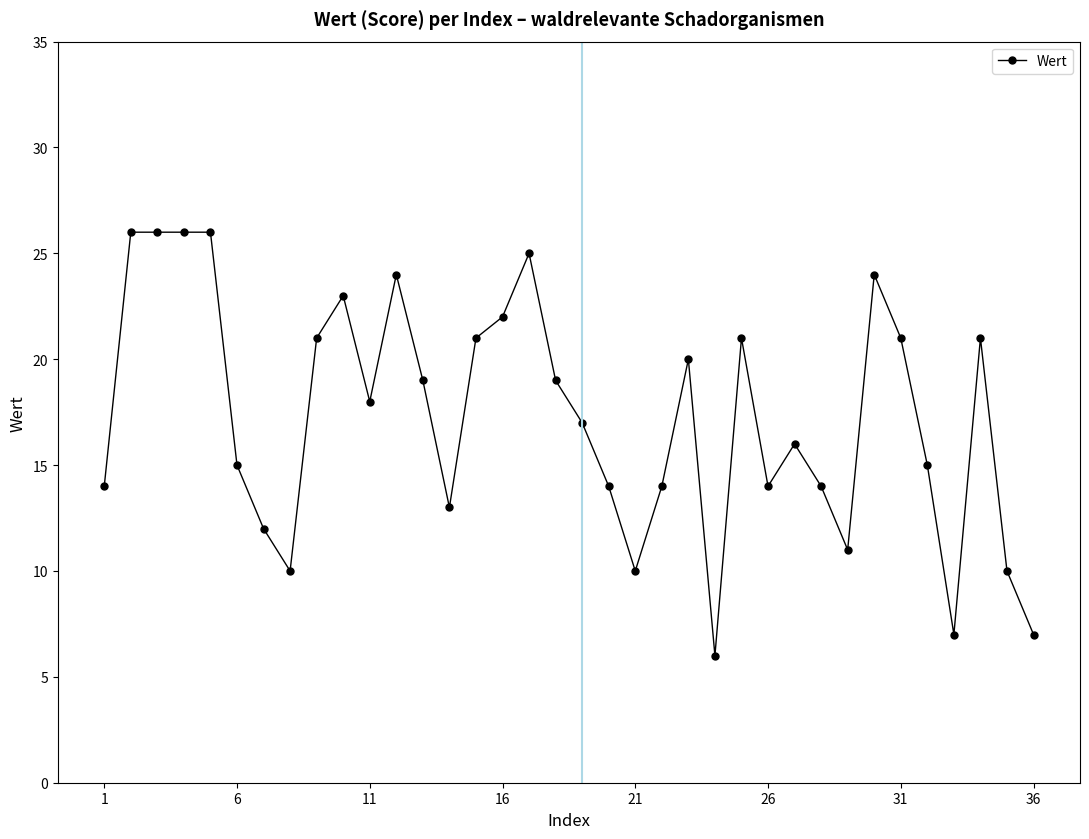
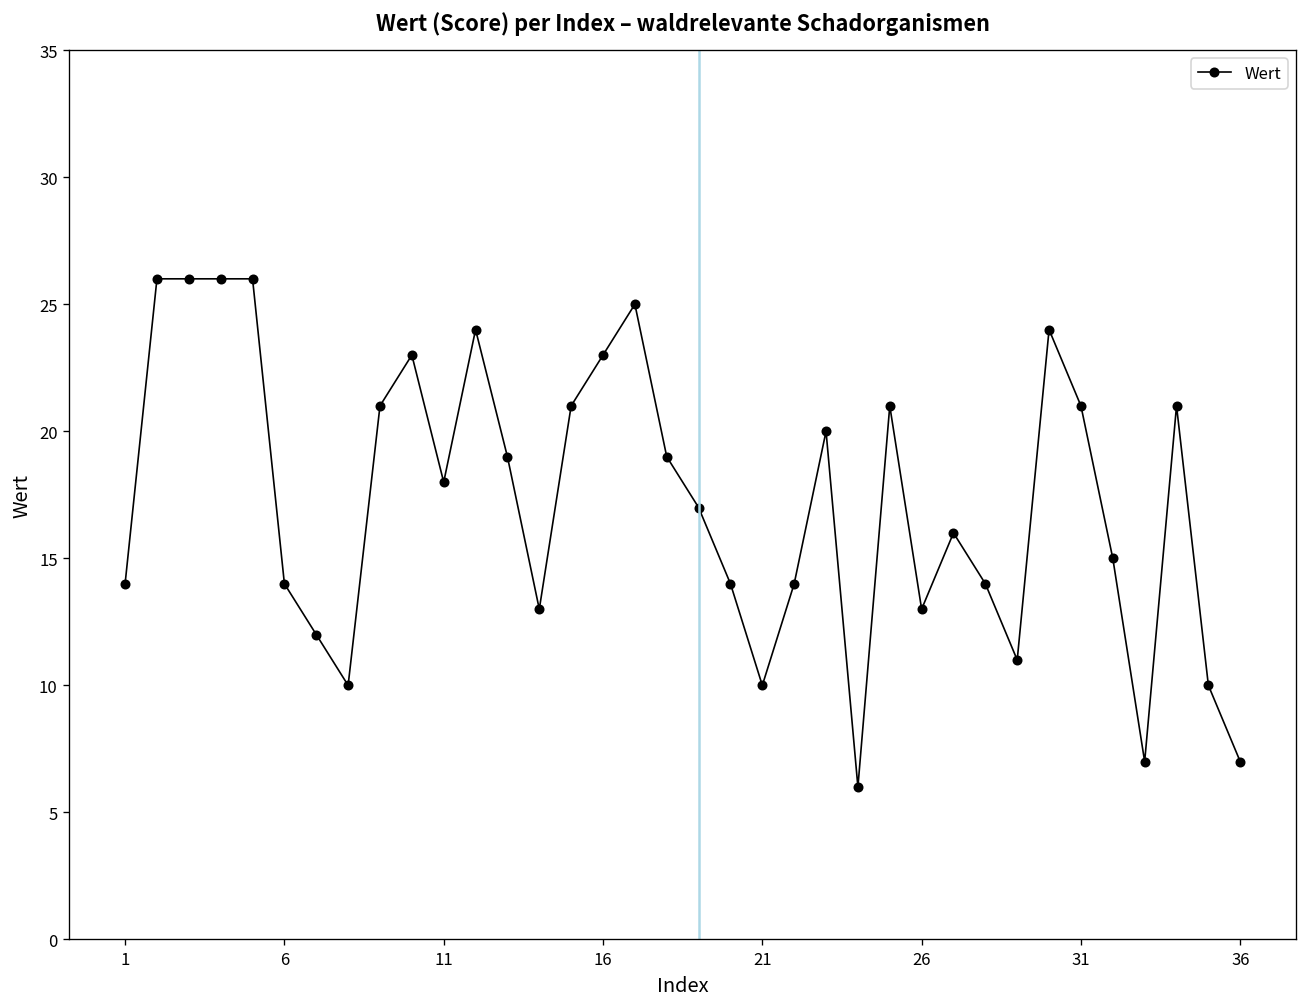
  {
    "1": 14,
-   "6": 15,
+   "6": 14,
    "11": 18,
-   "16": 22,
+   "16": 23,
    "21": 10,
-   "26": 14,
+   "26": 13,
    "31": 21,
    "36": 7
  }
